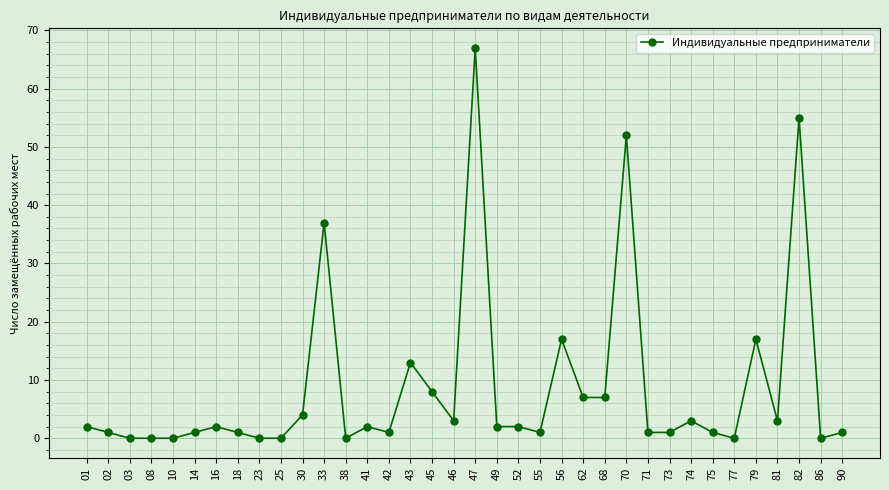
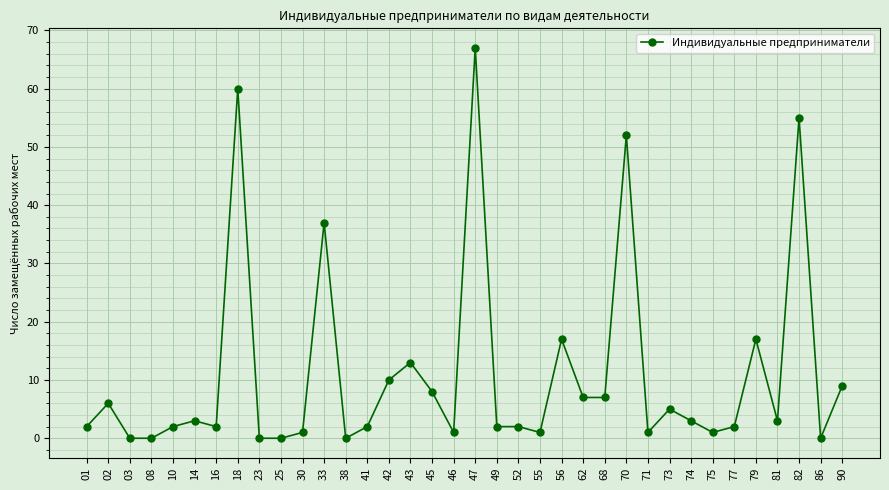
  {
    "01": 2,
-   "02": 1,
+   "02": 6,
    "03": 0,
    "08": 0,
-   "10": 0,
-   "14": 1,
+   "10": 2,
+   "14": 3,
    "16": 2,
-   "18": 1,
+   "18": 60,
    "23": 0,
    "25": 0,
-   "30": 4,
+   "30": 1,
    "33": 37,
    "38": 0,
    "41": 2,
-   "42": 1,
+   "42": 10,
    "43": 13,
    "45": 8,
-   "46": 3,
+   "46": 1,
    "47": 67,
    "49": 2,
    "52": 2,
    "55": 1,
    "56": 17,
    "62": 7,
    "68": 7,
    "70": 52,
    "71": 1,
-   "73": 1,
+   "73": 5,
    "74": 3,
    "75": 1,
-   "77": 0,
+   "77": 2,
    "79": 17,
    "81": 3,
    "82": 55,
    "86": 0,
-   "90": 1
+   "90": 9
  }
